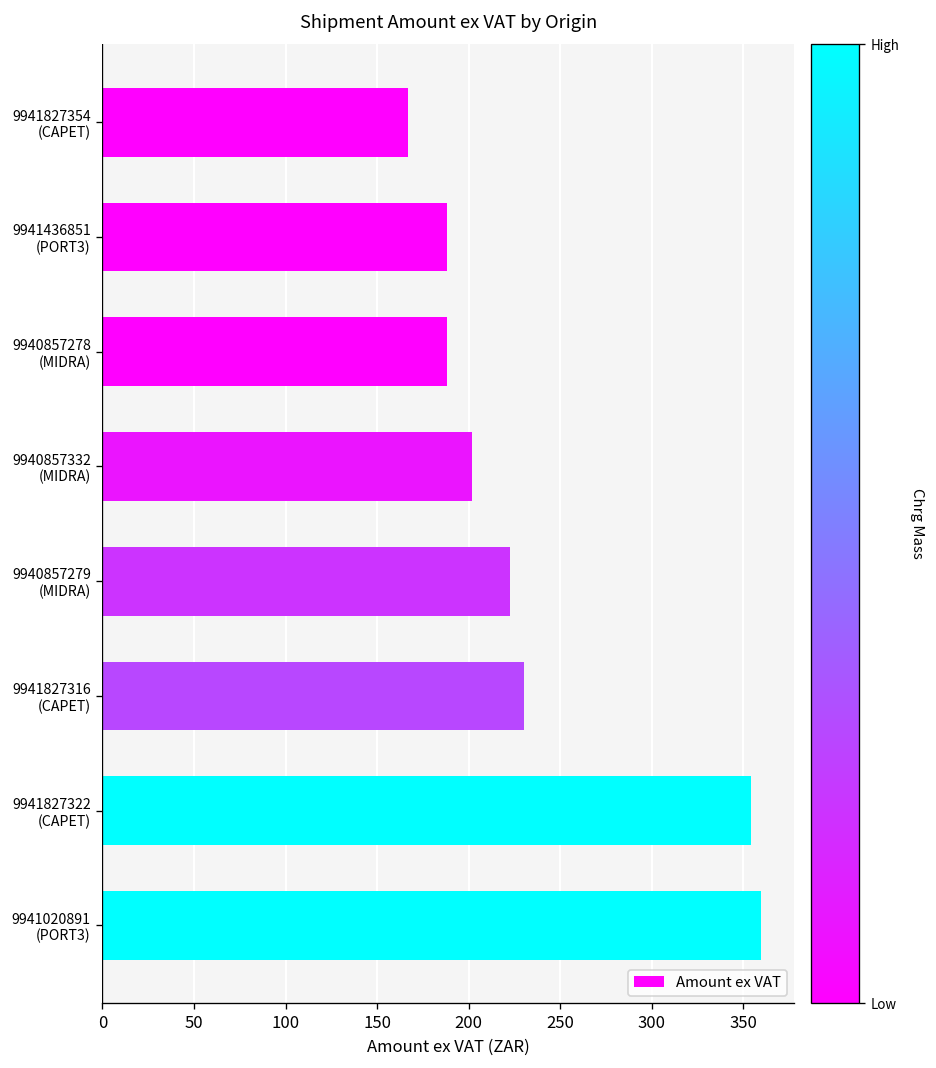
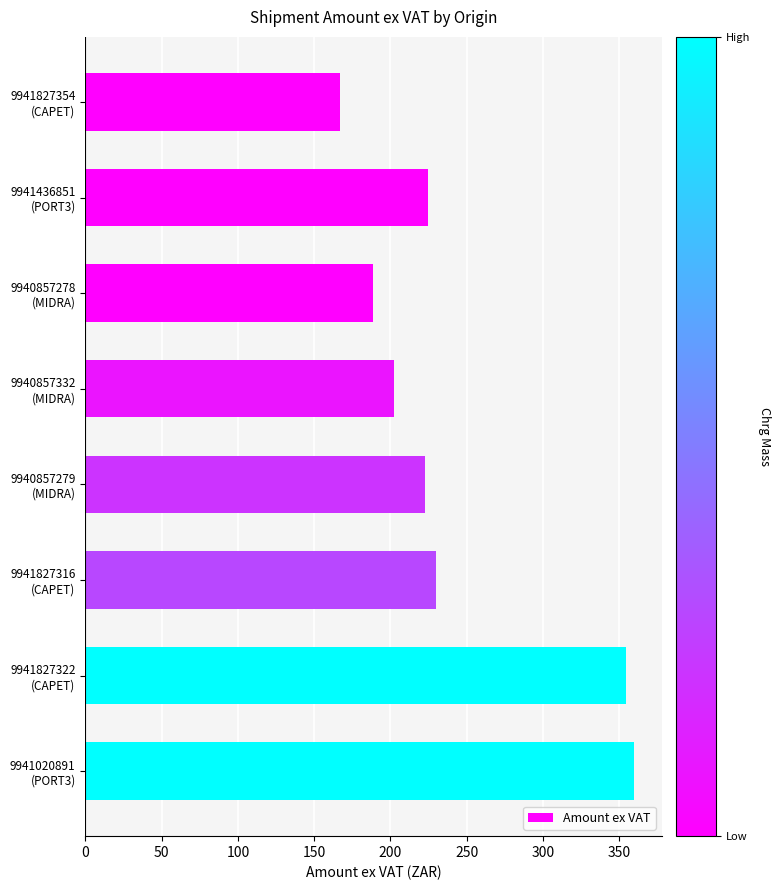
  {
    "9941827354 (CAPET)": 167,
-   "9941436851 (PORT3)": 188,
+   "9941436851 (PORT3)": 225,
    "9940857278 (MIDRA)": 188,
    "9940857332 (MIDRA)": 202,
    "9940857279 (MIDRA)": 223,
    "9941827316 (CAPET)": 230,
    "9941827322 (CAPET)": 354,
    "9941020891 (PORT3)": 360
  }
